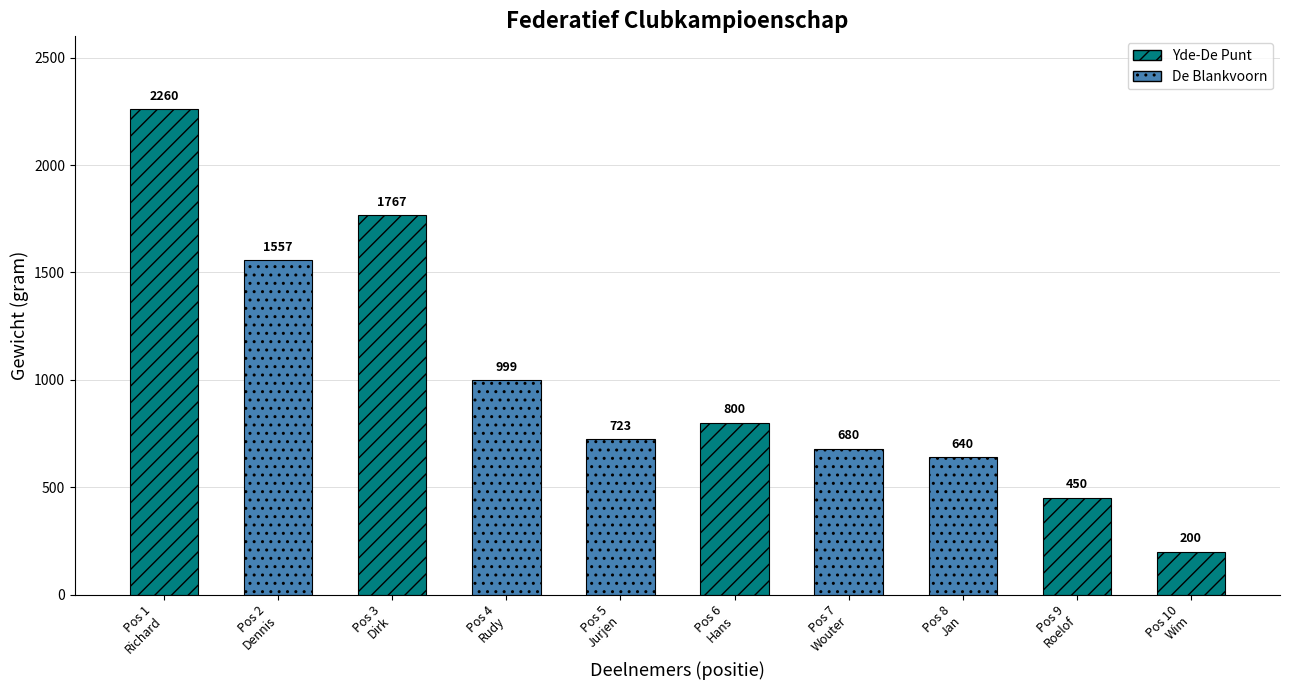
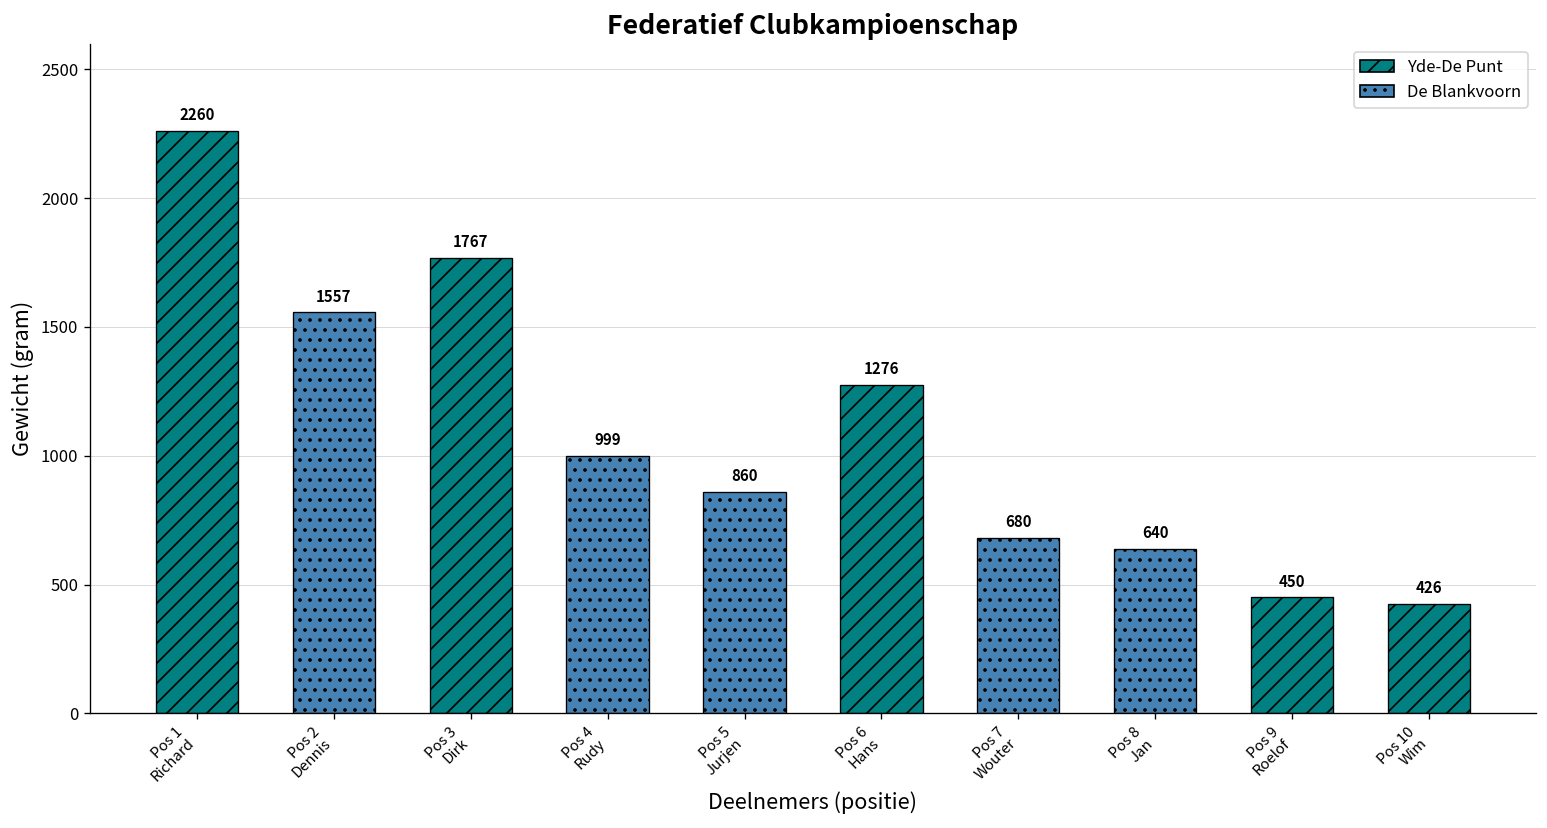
  {
    "Pos 1 Richard": 2260,
    "Pos 2 Dennis": 1557,
    "Pos 3 Dirk": 1767,
    "Pos 4 Rudy": 999,
-   "Pos 5 Jurjen": 723,
-   "Pos 6 Hans": 800,
+   "Pos 5 Jurjen": 860,
+   "Pos 6 Hans": 1276,
    "Pos 7 Wouter": 680,
    "Pos 8 Jan": 640,
    "Pos 9 Roelof": 450,
-   "Pos 10 Wim": 200
+   "Pos 10 Wim": 426
  }
